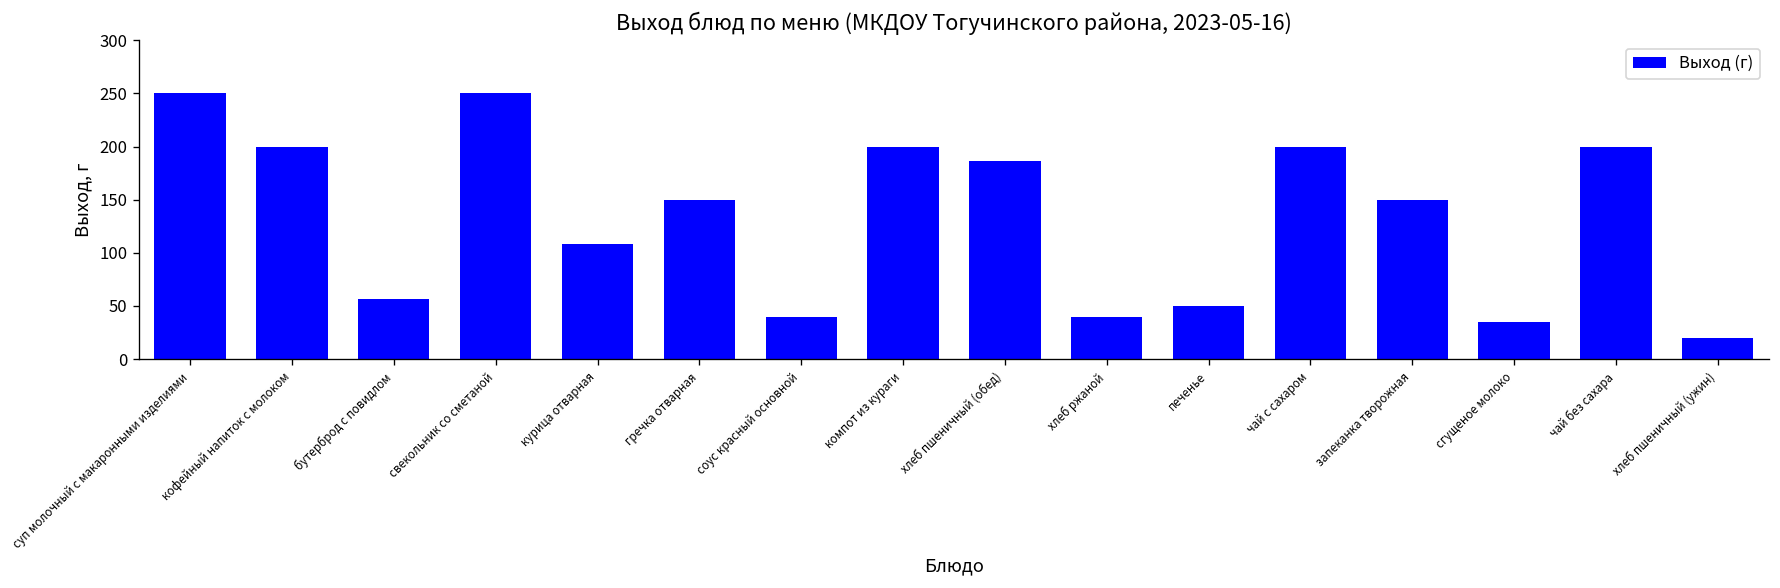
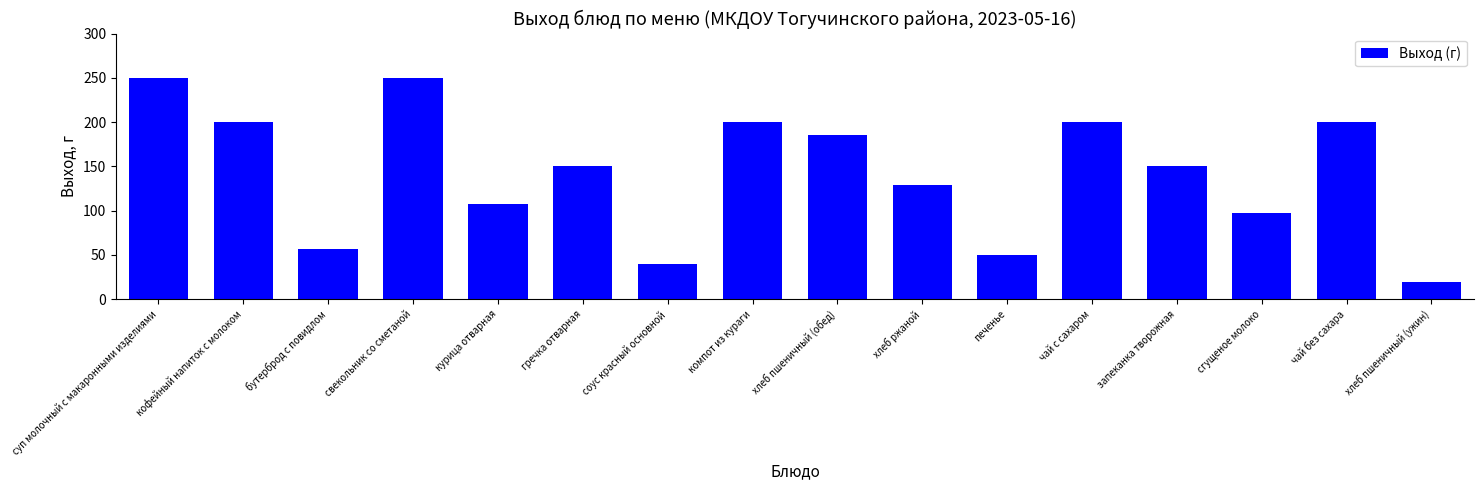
  {
    "суп молочный с макаронными изделиями": 250,
    "кофейный напиток с молоком": 200,
    "бутерброд с повидлом": 60,
    "свекольник со сметаной": 250,
    "курица отварная": 110,
    "гречка отварная": 150,
    "соус красный основной": 40,
    "компот из кураги": 200,
    "хлеб пшеничный (обед)": 190,
-   "хлеб ржаной": 40,
+   "хлеб ржаной": 130,
    "печенье": 50,
    "чай с сахаром": 200,
    "запеканка творожная": 150,
-   "сгущеное молоко": 40,
+   "сгущеное молоко": 100,
    "чай без сахара": 200,
    "хлеб пшеничный (ужин)": 20
  }
